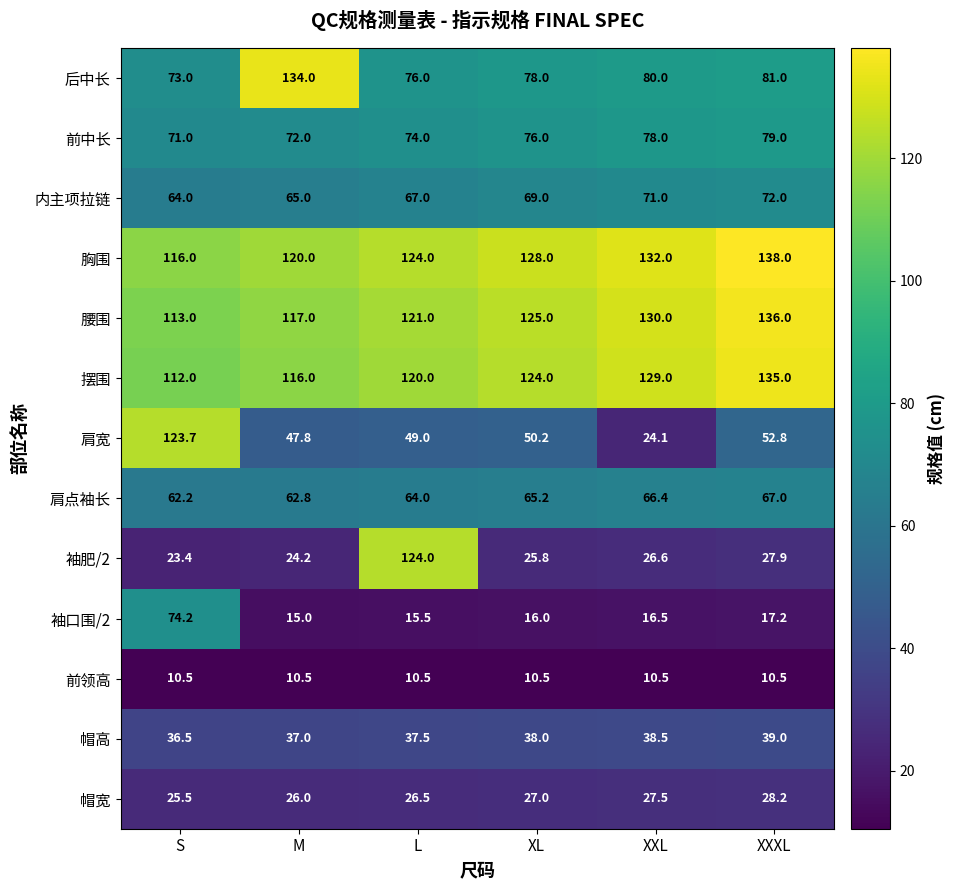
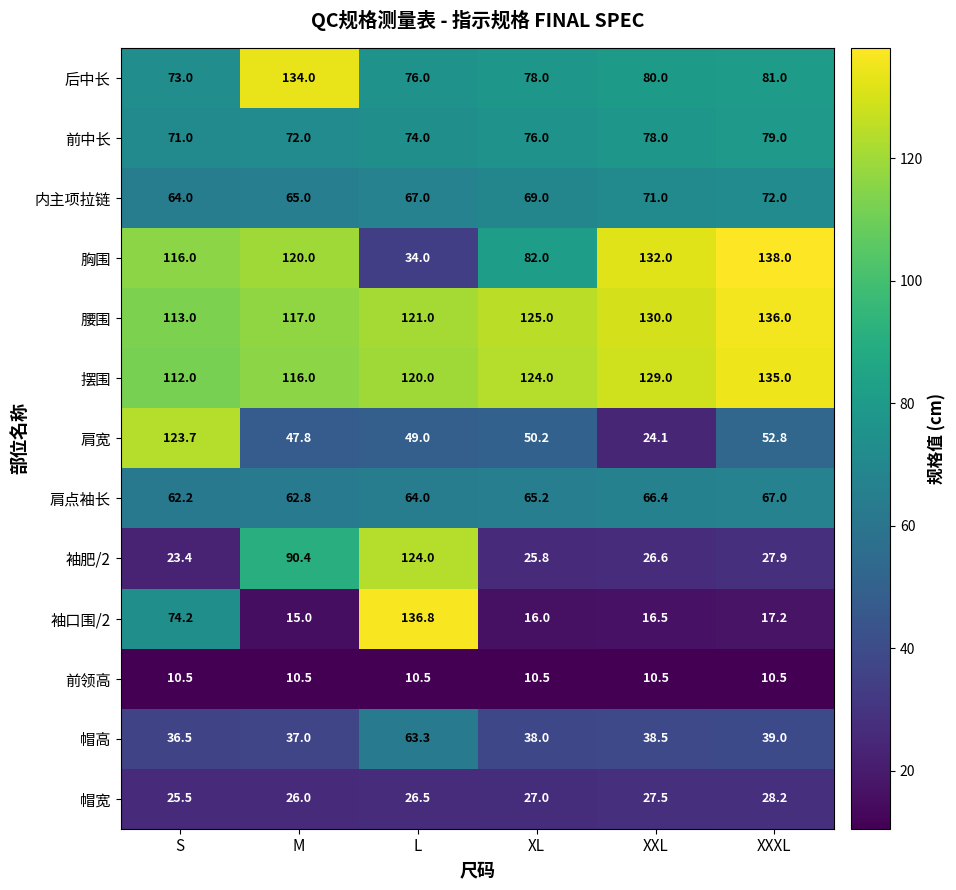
  {
    "后中长": {
      "S": 73.0,
      "M": 134.0,
      "L": 76.0,
      "XL": 78.0,
      "XXL": 80.0,
      "XXXL": 81.0
    },
    "前中长": {
      "S": 71.0,
      "M": 72.0,
      "L": 74.0,
      "XL": 76.0,
      "XXL": 78.0,
      "XXXL": 79.0
    },
    "内主项拉链": {
      "S": 64.0,
      "M": 65.0,
      "L": 67.0,
      "XL": 69.0,
      "XXL": 71.0,
      "XXXL": 72.0
    },
    "胸围": {
      "S": 116.0,
      "M": 120.0,
-     "L": 124.0,
-     "XL": 128.0,
+     "L": 34.0,
+     "XL": 82.0,
      "XXL": 132.0,
      "XXXL": 138.0
    },
    "腰围": {
      "S": 113.0,
      "M": 117.0,
      "L": 121.0,
      "XL": 125.0,
      "XXL": 130.0,
      "XXXL": 136.0
    },
    "摆围": {
      "S": 112.0,
      "M": 116.0,
      "L": 120.0,
      "XL": 124.0,
      "XXL": 129.0,
      "XXXL": 135.0
    },
    "肩宽": {
      "S": 123.7,
      "M": 47.8,
      "L": 49.0,
      "XL": 50.2,
      "XXL": 24.1,
      "XXXL": 52.8
    },
    "肩点袖长": {
      "S": 62.2,
      "M": 62.8,
      "L": 64.0,
      "XL": 65.2,
      "XXL": 66.4,
      "XXXL": 67.0
    },
    "袖肥/2": {
      "S": 23.4,
-     "M": 24.2,
+     "M": 90.4,
      "L": 124.0,
      "XL": 25.8,
      "XXL": 26.6,
      "XXXL": 27.9
    },
    "袖口围/2": {
      "S": 74.2,
      "M": 15.0,
-     "L": 15.5,
+     "L": 136.8,
      "XL": 16.0,
      "XXL": 16.5,
      "XXXL": 17.2
    },
    "前领高": {
      "S": 10.5,
      "M": 10.5,
      "L": 10.5,
      "XL": 10.5,
      "XXL": 10.5,
      "XXXL": 10.5
    },
    "帽高": {
      "S": 36.5,
      "M": 37.0,
-     "L": 37.5,
+     "L": 63.3,
      "XL": 38.0,
      "XXL": 38.5,
      "XXXL": 39.0
    },
    "帽宽": {
      "S": 25.5,
      "M": 26.0,
      "L": 26.5,
      "XL": 27.0,
      "XXL": 27.5,
      "XXXL": 28.2
    }
  }
